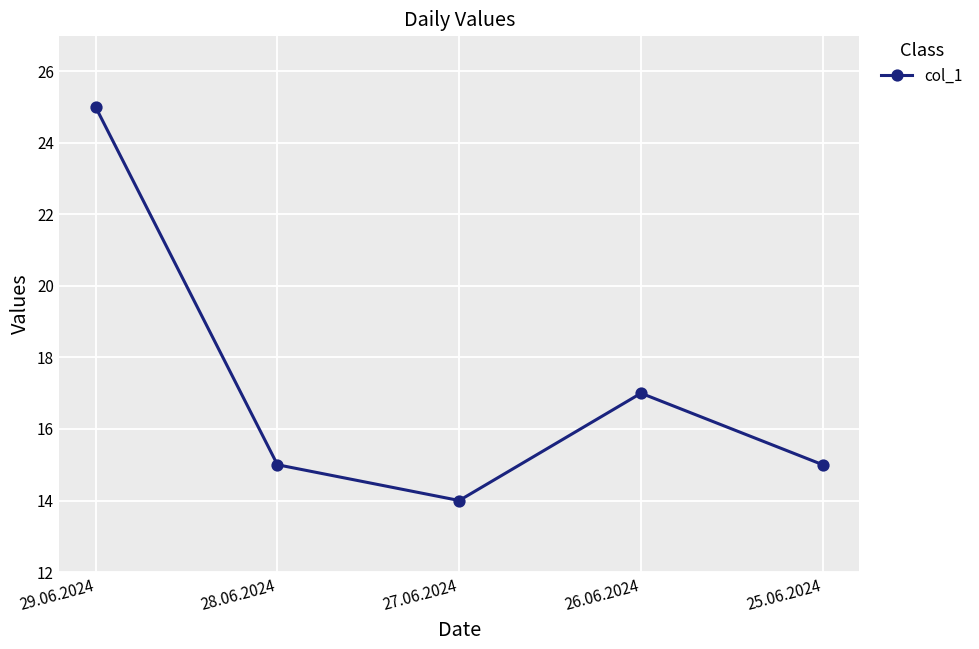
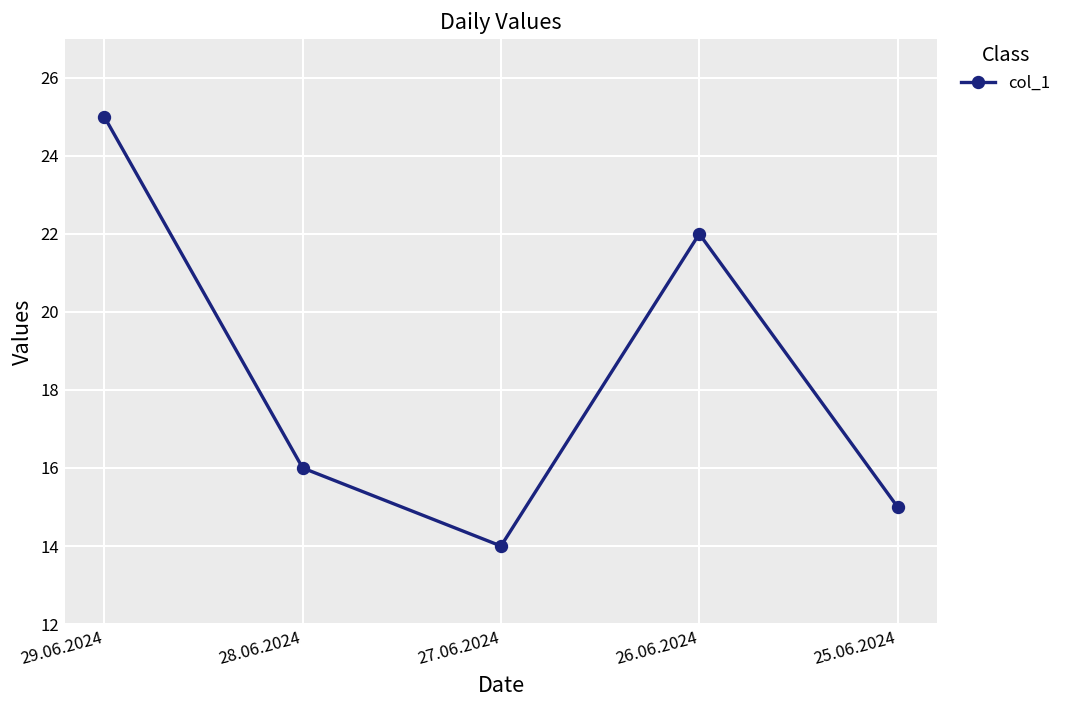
  {
    "29.06.2024": 25,
-   "28.06.2024": 15,
+   "28.06.2024": 16,
    "27.06.2024": 14,
-   "26.06.2024": 17,
+   "26.06.2024": 22,
    "25.06.2024": 15
  }
